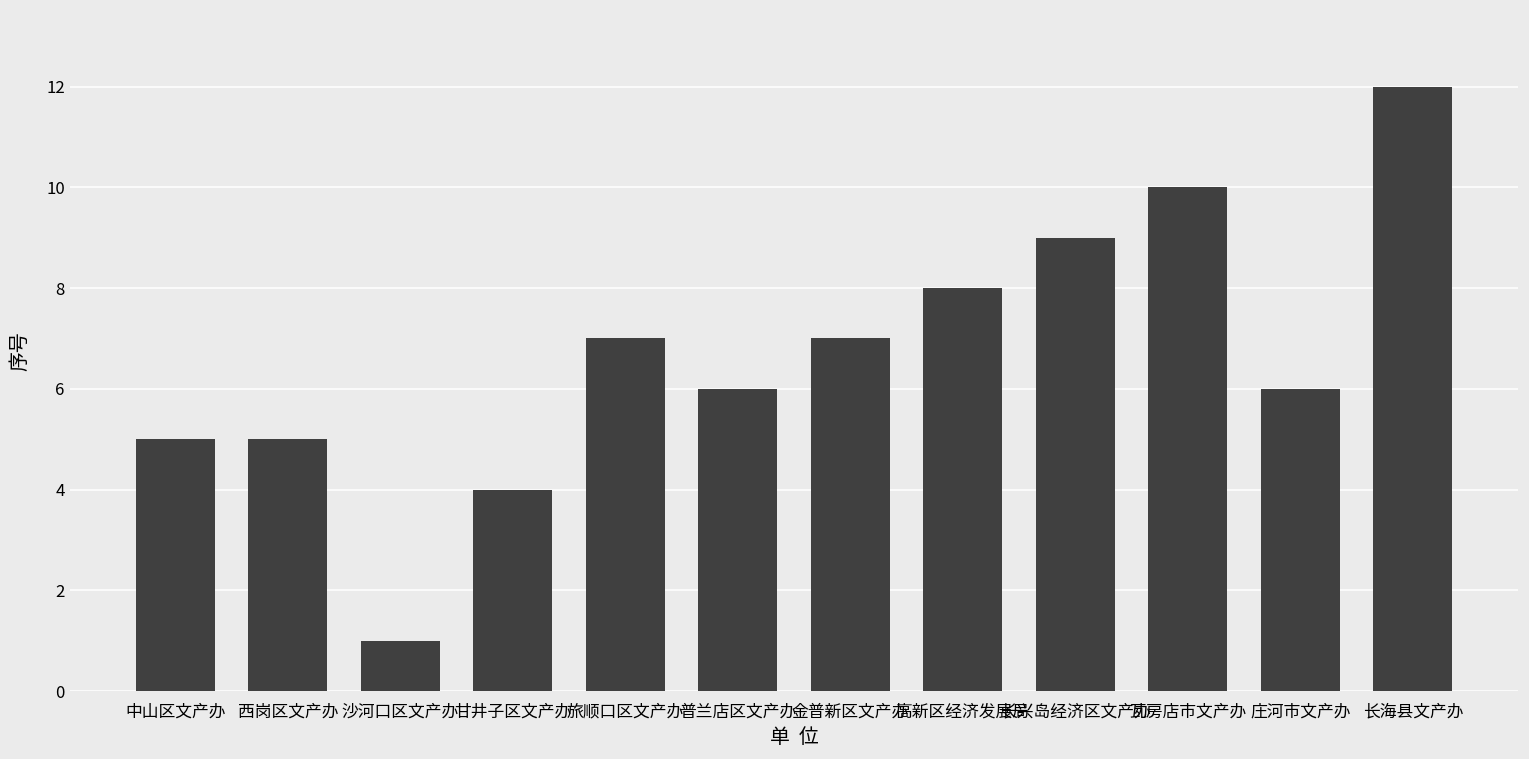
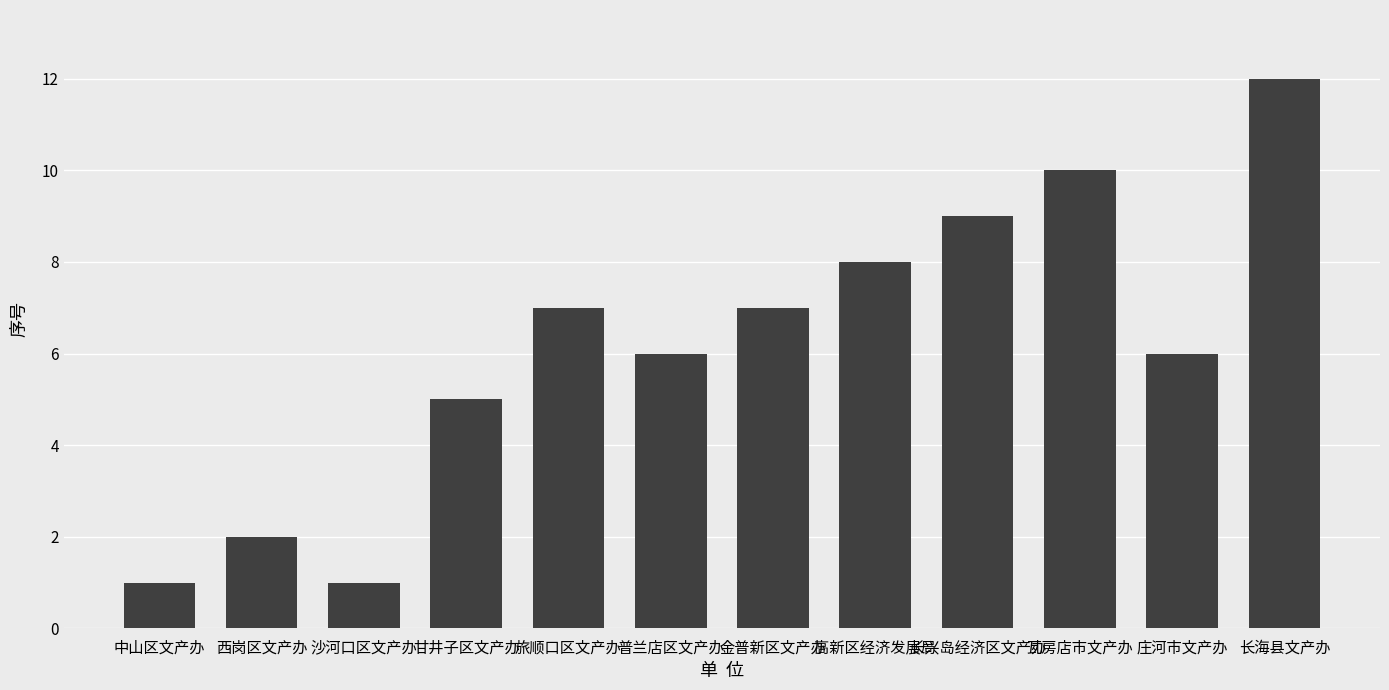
  {
-   "中山区文产办": 5,
-   "西岗区文产办": 5,
+   "中山区文产办": 1,
+   "西岗区文产办": 2,
    "沙河口区文产办": 1,
-   "甘井子区文产办": 4,
+   "甘井子区文产办": 5,
    "旅顺口区文产办": 7,
    "普兰店区文产办": 6,
    "金普新区文产办": 7,
    "庄河市文产办": 6,
    "长海县文产办": 12
  }
